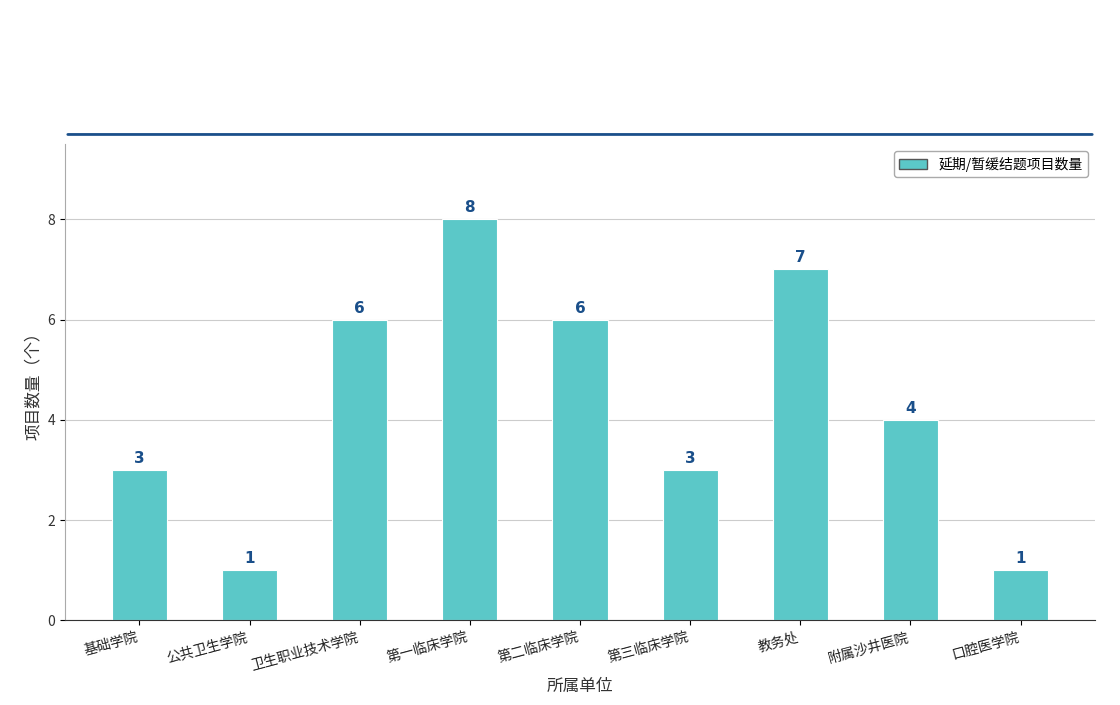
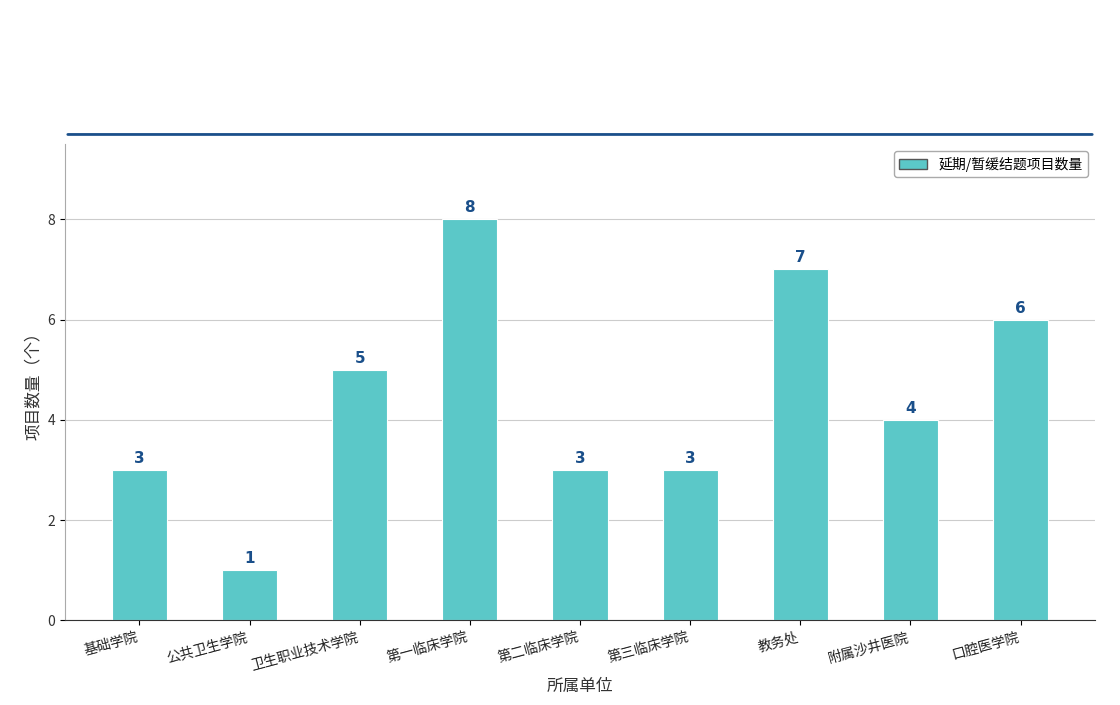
  {
    "基础学院": 3,
    "公共卫生学院": 1,
-   "卫生职业技术学院": 6,
+   "卫生职业技术学院": 5,
    "第一临床学院": 8,
-   "第二临床学院": 6,
+   "第二临床学院": 3,
    "第三临床学院": 3,
    "教务处": 7,
    "附属沙井医院": 4,
-   "口腔医学院": 1
+   "口腔医学院": 6
  }
